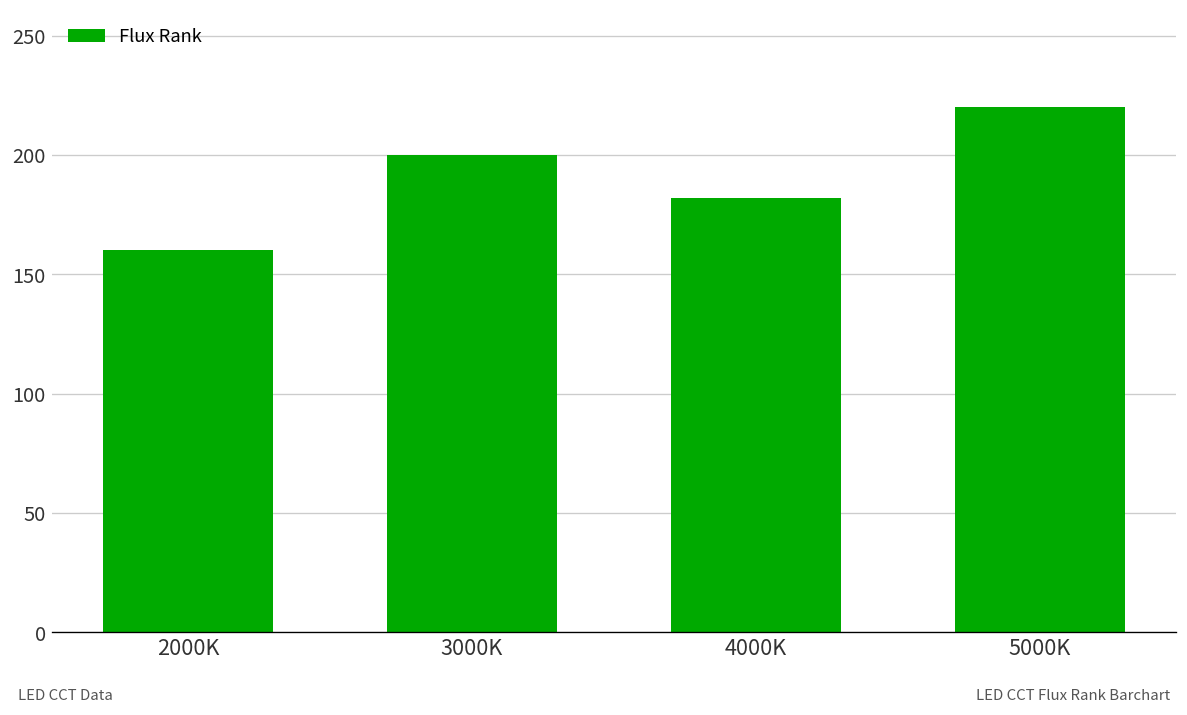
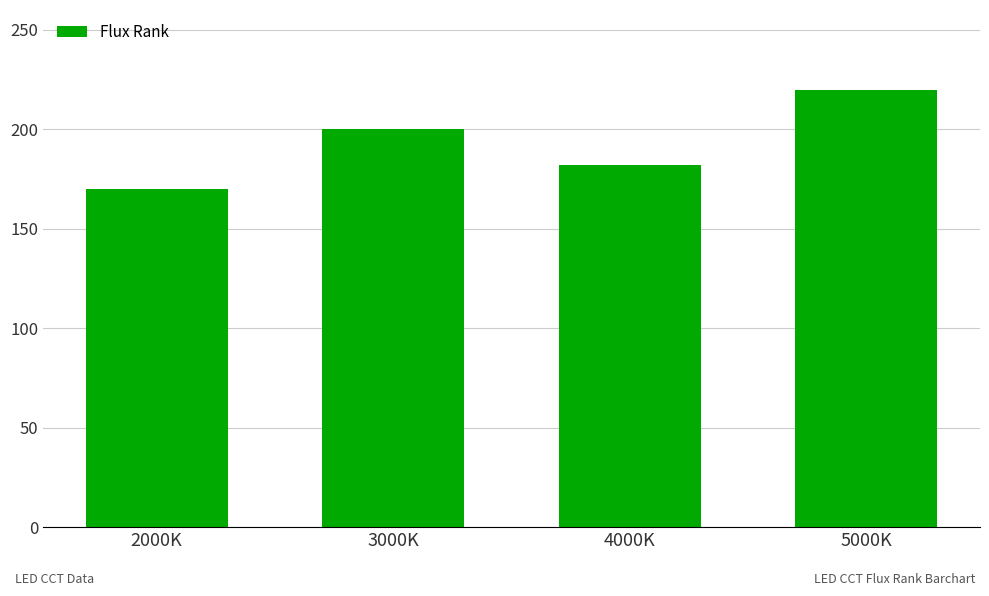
  {
-   "2000K": 160,
+   "2000K": 170,
    "3000K": 200,
    "4000K": 182,
    "5000K": 220
  }
